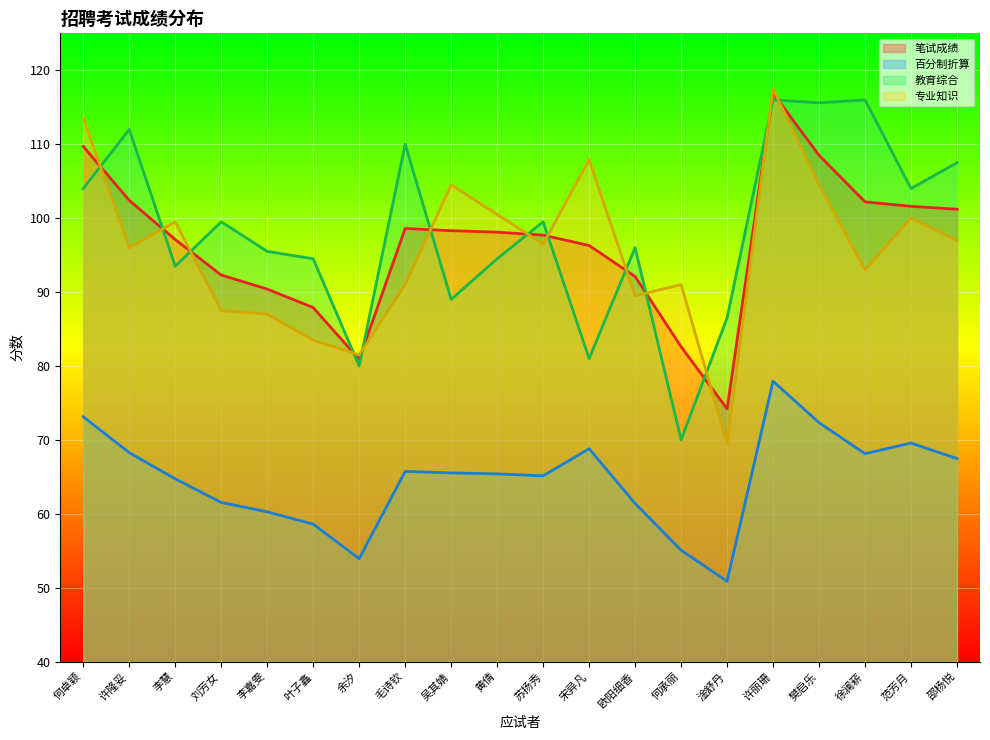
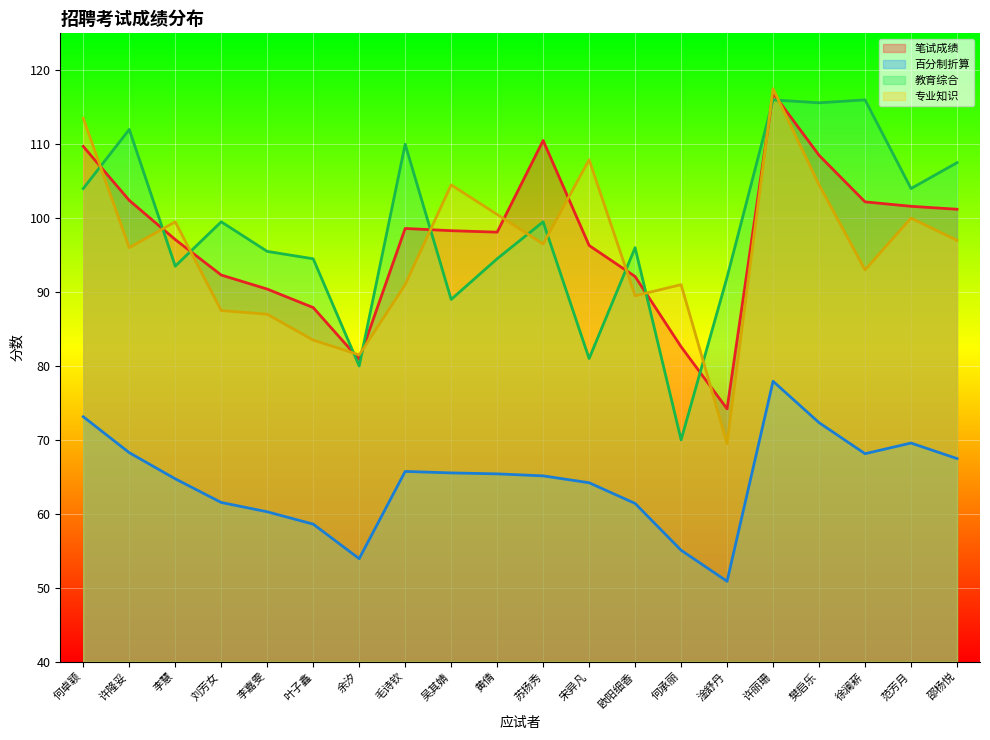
  {
    "笔试成绩": {
      "何卓颖": 110,
      "许隆妥": 102,
      "李慧": 97,
      "刘芳女": 92,
      "李嘉雯": 90,
      "叶子鑫": 88,
      "余汐": 81,
      "毛诗钦": 99,
      "吴其婧": 98,
      "黄倩": 98,
-     "苏扬秀": 98,
+     "苏扬秀": 111,
      "宋异凡": 96,
      "欧阳细香": 92,
      "何承丽": 83,
      "淦舒丹": 74,
      "许丽珊": 117,
      "樊启乐": 109,
      "徐澜菥": 102,
      "范芳月": 102,
      "邵杨悦": 101
    },
    "百分制折算": {
      "何卓颖": 73,
      "许隆妥": 68,
      "李慧": 65,
      "刘芳女": 62,
      "李嘉雯": 60,
      "叶子鑫": 59,
      "余汐": 54,
      "毛诗钦": 66,
      "吴其婧": 66,
      "黄倩": 65,
      "苏扬秀": 65,
-     "宋异凡": 69,
+     "宋异凡": 64,
      "欧阳细香": 61,
      "何承丽": 55,
      "淦舒丹": 51,
      "许丽珊": 78,
      "樊启乐": 72,
      "徐澜菥": 68,
      "范芳月": 70,
      "邵杨悦": 67
    },
    "教育综合": {
      "何卓颖": 104,
      "许隆妥": 112,
      "李慧": 94,
      "刘芳女": 100,
      "李嘉雯": 96,
      "叶子鑫": 95,
      "余汐": 80,
      "毛诗钦": 110,
      "吴其婧": 89,
      "黄倩": 95,
      "苏扬秀": 100,
      "宋异凡": 81,
      "欧阳细香": 96,
      "何承丽": 70,
-     "淦舒丹": 87,
+     "淦舒丹": 92,
      "许丽珊": 116,
      "樊启乐": 116,
      "徐澜菥": 116,
      "范芳月": 104,
      "邵杨悦": 108
    },
    "专业知识": {
      "何卓颖": 114,
      "许隆妥": 96,
      "李慧": 100,
      "刘芳女": 88,
      "李嘉雯": 87,
      "叶子鑫": 84,
      "余汐": 82,
      "毛诗钦": 91,
      "吴其婧": 105,
      "黄倩": 101,
      "苏扬秀": 97,
      "宋异凡": 108,
      "欧阳细香": 90,
      "何承丽": 91,
      "淦舒丹": 70,
      "许丽珊": 118,
      "樊启乐": 105,
      "徐澜菥": 93,
      "范芳月": 100,
      "邵杨悦": 97
    }
  }
